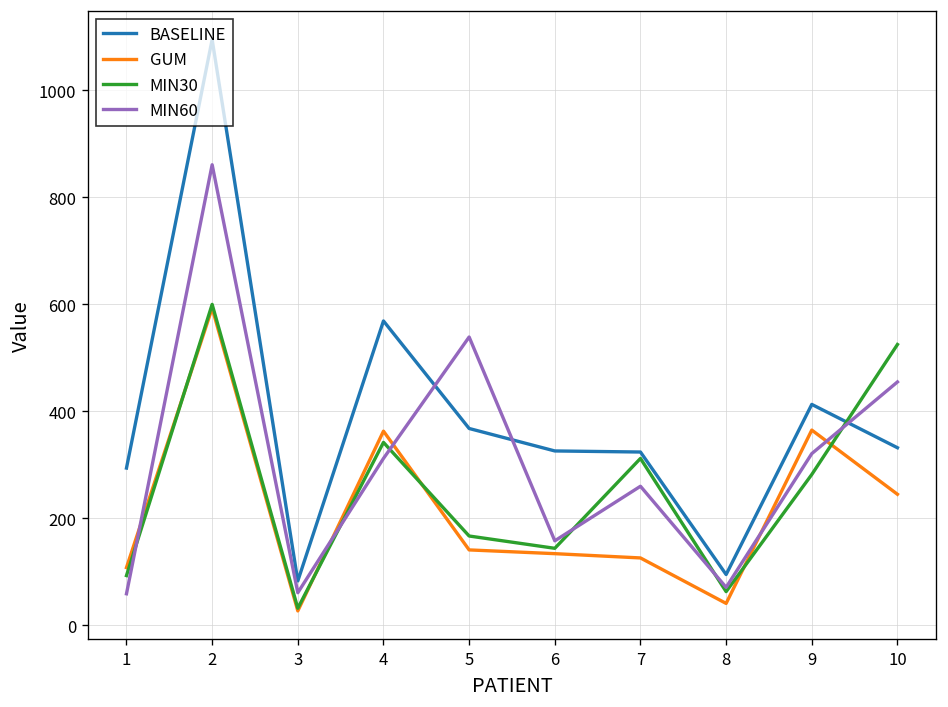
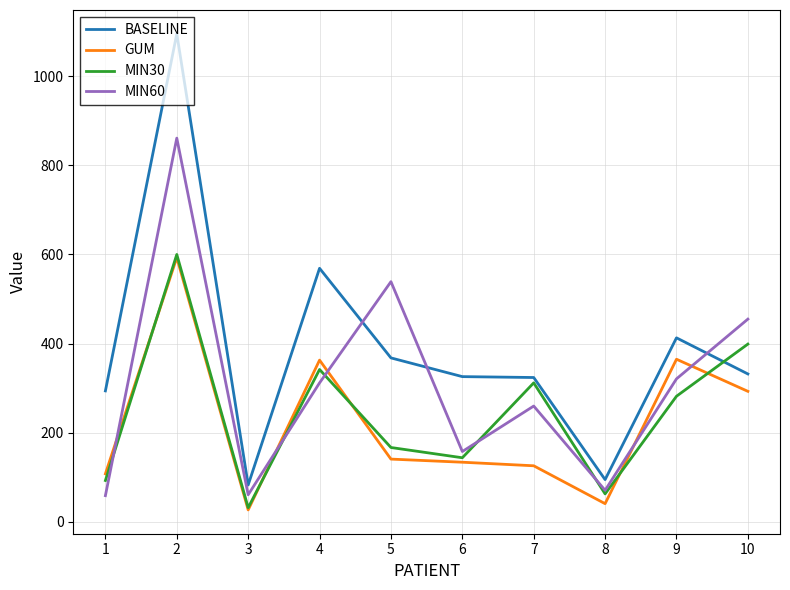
  {
    "BASELINE": {
      "1": 290,
      "3": 80,
      "4": 570,
      "5": 370,
      "6": 330,
      "7": 320,
      "8": 100,
      "9": 410,
      "10": 330
    },
    "GUM": {
      "1": 110,
      "2": 590,
      "4": 360,
      "5": 140,
      "6": 130,
      "7": 130,
      "8": 40,
      "9": 370,
-     "10": 250
+     "10": 290
    },
    "MIN30": {
      "1": 90,
      "2": 600,
      "4": 340,
      "5": 170,
      "6": 140,
      "7": 310,
      "8": 60,
      "9": 280,
-     "10": 530
+     "10": 400
    },
    "MIN60": {
      "1": 60,
      "2": 860,
      "3": 60,
      "4": 310,
      "5": 540,
      "6": 160,
      "7": 260,
      "8": 70,
      "9": 320,
      "10": 460
    }
  }
